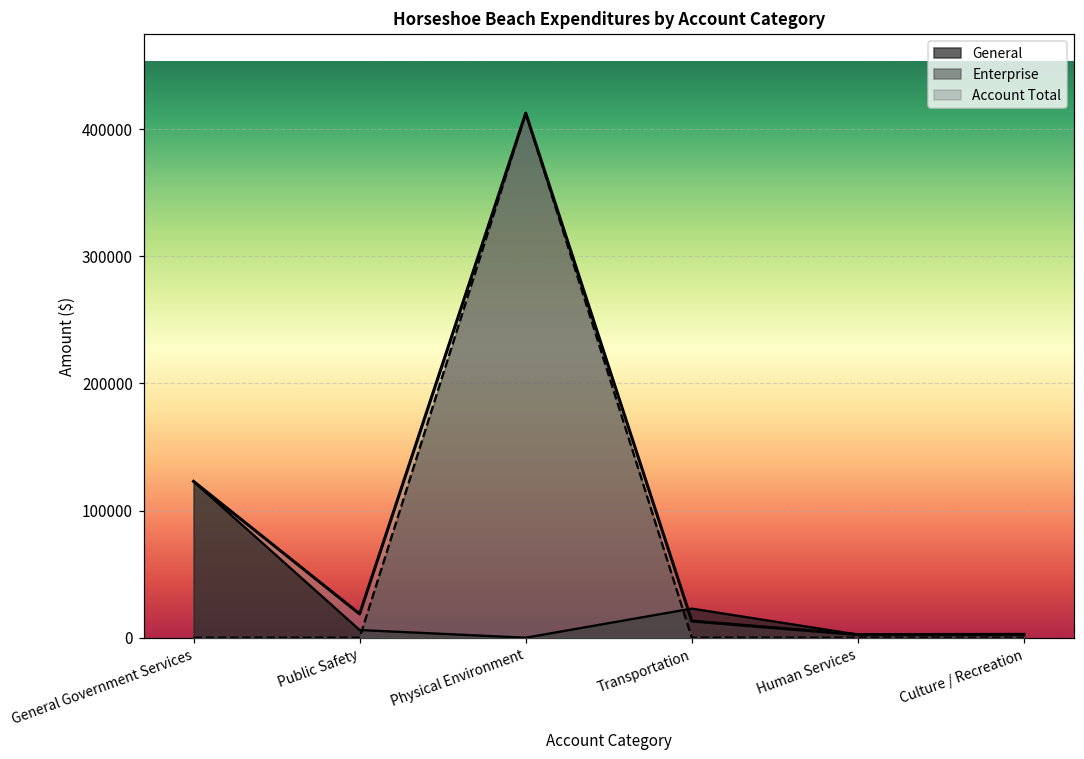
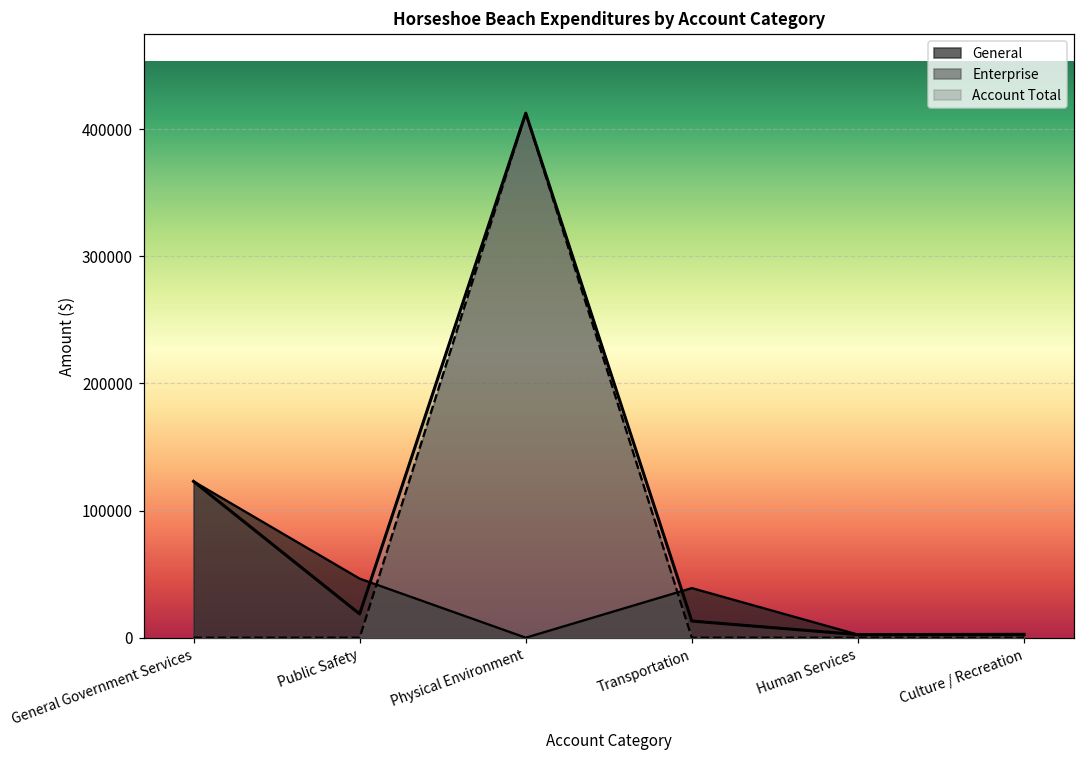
  {
    "General": {
-     "Public Safety": 6000,
+     "Public Safety": 46000,
      "Physical Environment": 0,
-     "Transportation": 23000
+     "Transportation": 39000
    },
    "Enterprise": {
      "General Government Services": 0,
      "Public Safety": 0,
      "Transportation": 0,
      "Human Services": 0,
      "Culture / Recreation": 0
    },
    "Account Total": {
      "Public Safety": 19000,
      "Transportation": 13000
    }
  }
